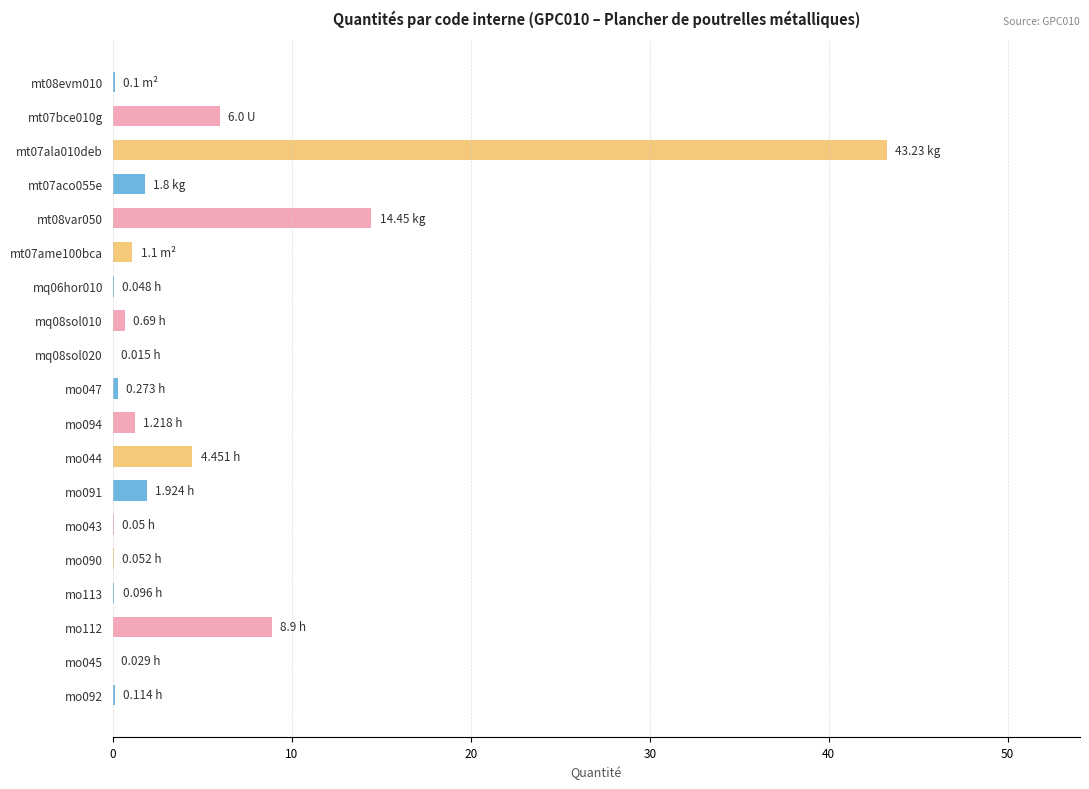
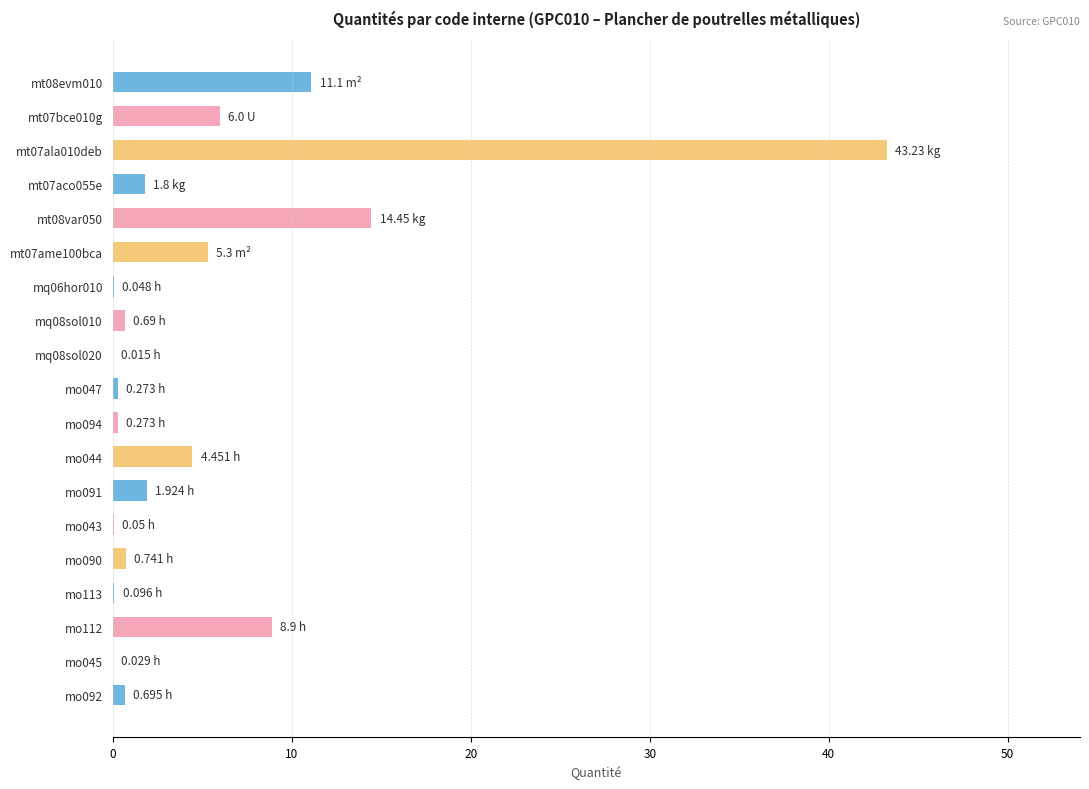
  {
-   "mt08evm010": 0.1,
+   "mt08evm010": 11.1,
    "mt07bce010g": 6.0,
    "mt07ala010deb": 43.23,
    "mt07aco055e": 1.8,
    "mt08var050": 14.45,
-   "mt07ame100bca": 1.1,
+   "mt07ame100bca": 5.3,
    "mq06hor010": 0.048,
    "mq08sol010": 0.69,
    "mq08sol020": 0.015,
    "mo047": 0.273,
-   "mo094": 1.218,
+   "mo094": 0.273,
    "mo044": 4.451,
    "mo091": 1.924,
    "mo043": 0.05,
-   "mo090": 0.052,
+   "mo090": 0.741,
    "mo113": 0.096,
    "mo112": 8.9,
    "mo045": 0.029,
-   "mo092": 0.114
+   "mo092": 0.695
  }
